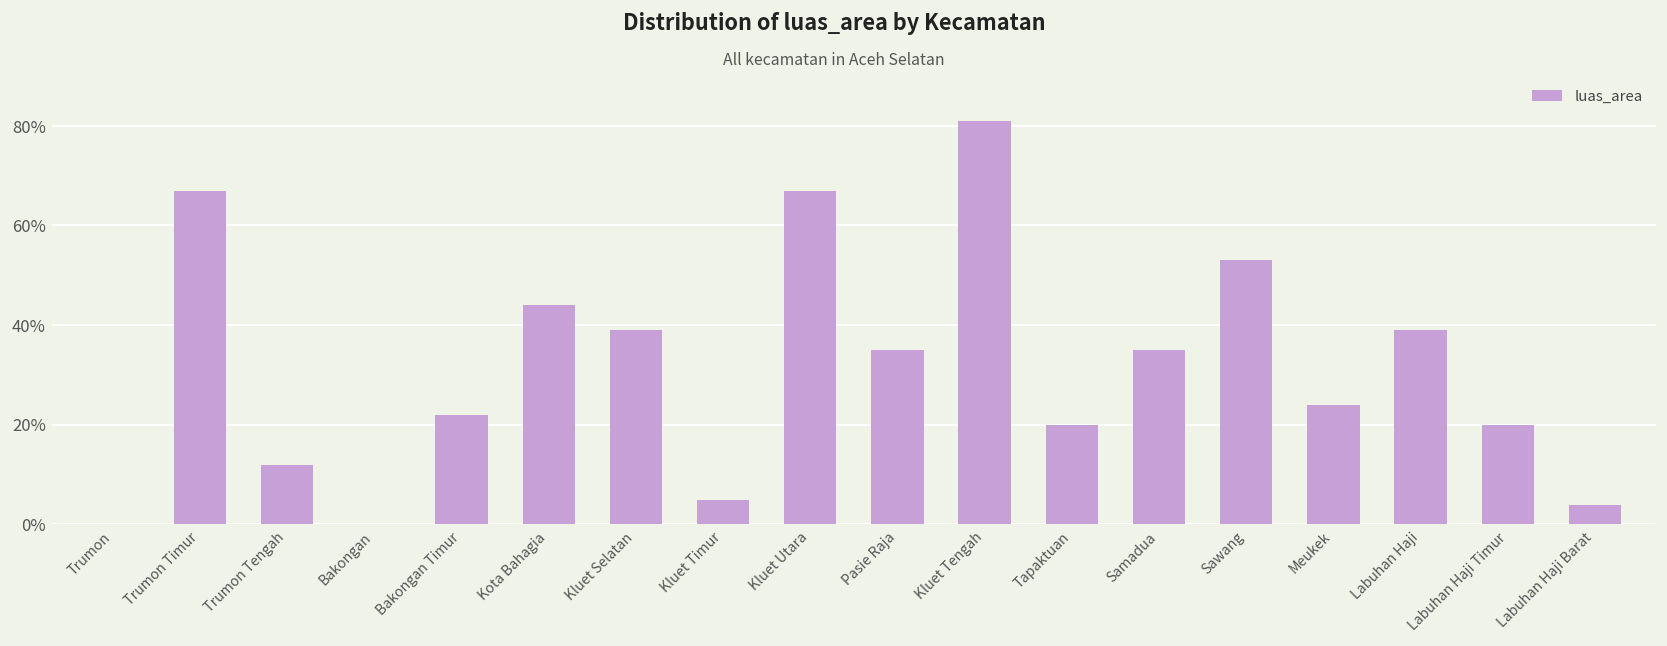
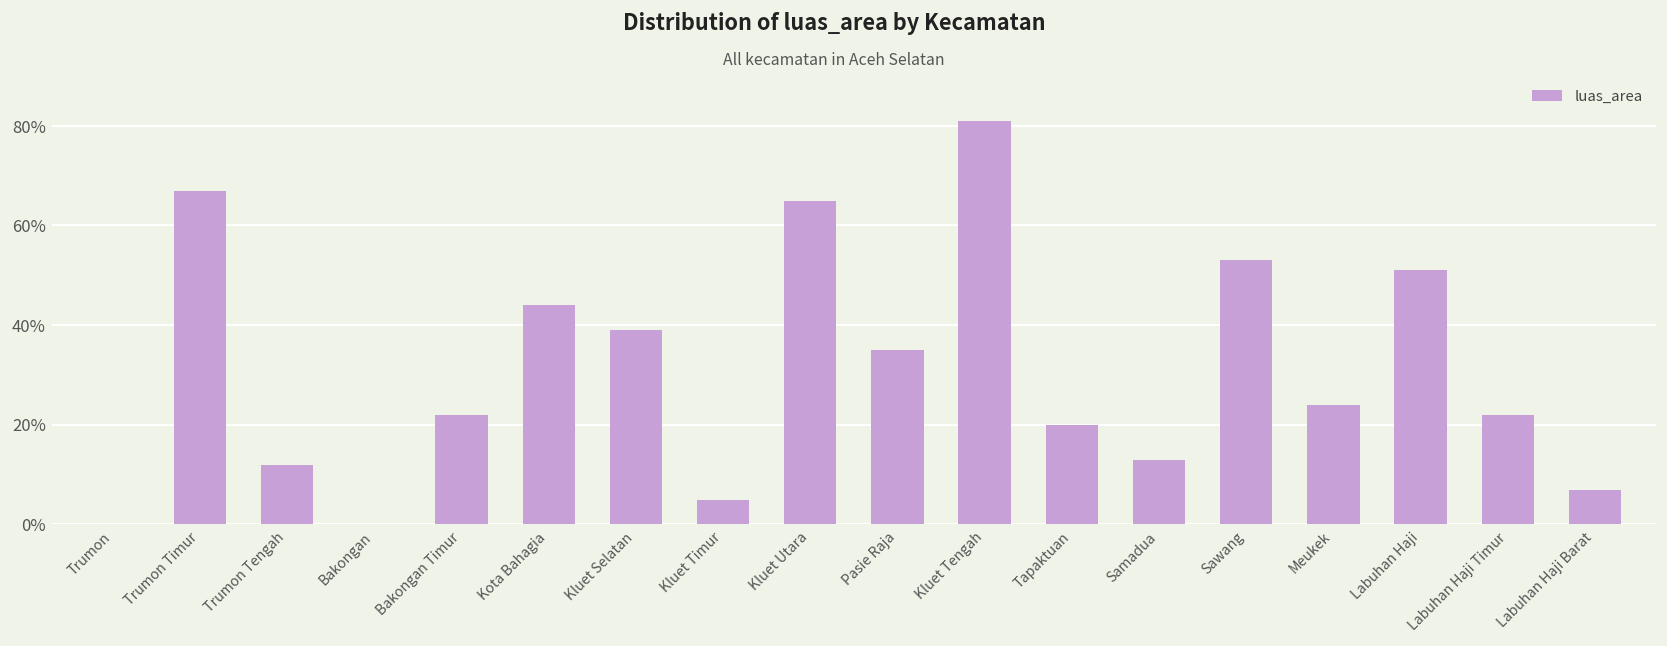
  {
    "Trumon": "0%",
    "Trumon Timur": "67%",
    "Trumon Tengah": "12%",
    "Bakongan": "0%",
    "Bakongan Timur": "22%",
    "Kota Bahagia": "44%",
    "Kluet Selatan": "39%",
    "Kluet Timur": "5%",
-   "Kluet Utara": "67%",
+   "Kluet Utara": "65%",
    "Pasie Raja": "35%",
    "Kluet Tengah": "81%",
    "Tapaktuan": "20%",
-   "Samadua": "35%",
+   "Samadua": "13%",
    "Sawang": "53%",
    "Meukek": "24%",
-   "Labuhan Haji": "39%",
-   "Labuhan Haji Timur": "20%",
-   "Labuhan Haji Barat": "4%"
+   "Labuhan Haji": "51%",
+   "Labuhan Haji Timur": "22%",
+   "Labuhan Haji Barat": "7%"
  }
